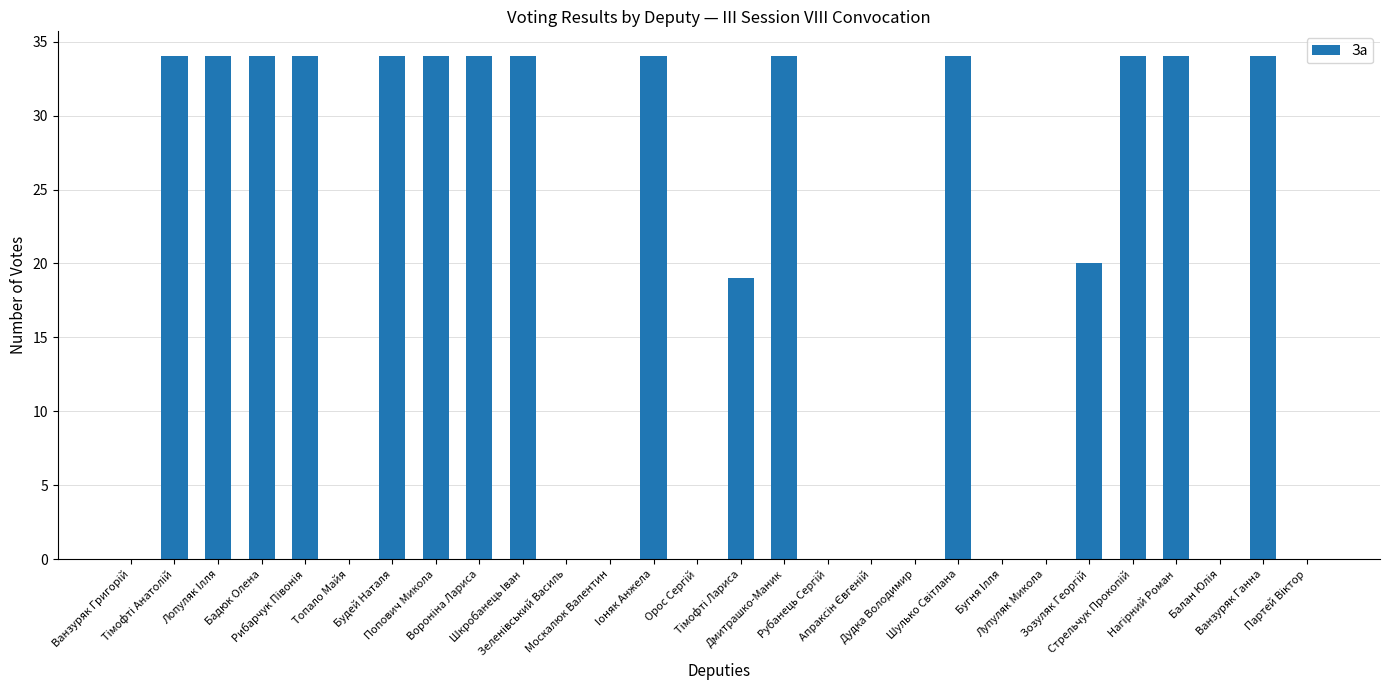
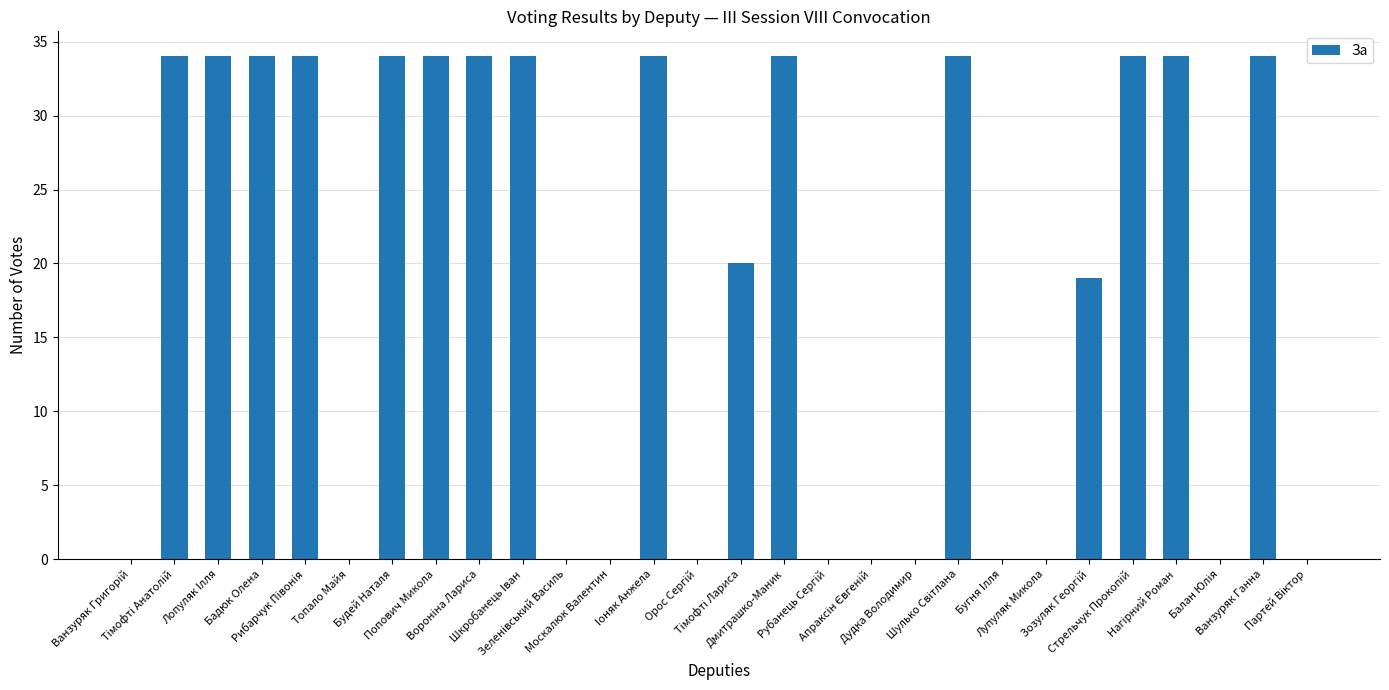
  {
    "Ванзуряк Григорій": 0,
    "Тімофті Анатолій": 34,
    "Лопуляк Ілля": 34,
    "Бадюк Олена": 34,
    "Рибарчук Півонія": 34,
    "Топало Майя": 0,
    "Будей Наталя": 34,
    "Попович Микола": 34,
    "Вороніна Лариса": 34,
    "Шкробанець Іван": 34,
    "Зеленівський Василь": 0,
    "Москалюк Валентин": 0,
    "Іоняк Анжела": 34,
    "Орос Сергій": 0,
-   "Тімофті Лариса": 19,
+   "Тімофті Лариса": 20,
    "Дмитрашко-Маник": 34,
    "Рубанець Сергій": 0,
    "Апраксін Євгеній": 0,
    "Дудка Володимир": 0,
    "Шулько Світлана": 34,
    "Бугня Ілля": 0,
    "Лупуляк Микола": 0,
-   "Зозуляк Георгій": 20,
+   "Зозуляк Георгій": 19,
    "Стрельчук Прокопій": 34,
    "Нагірний Роман": 34,
    "Балан Юлія": 0,
    "Ванзуряк Ганна": 34,
    "Партей Віктор": 0
  }
